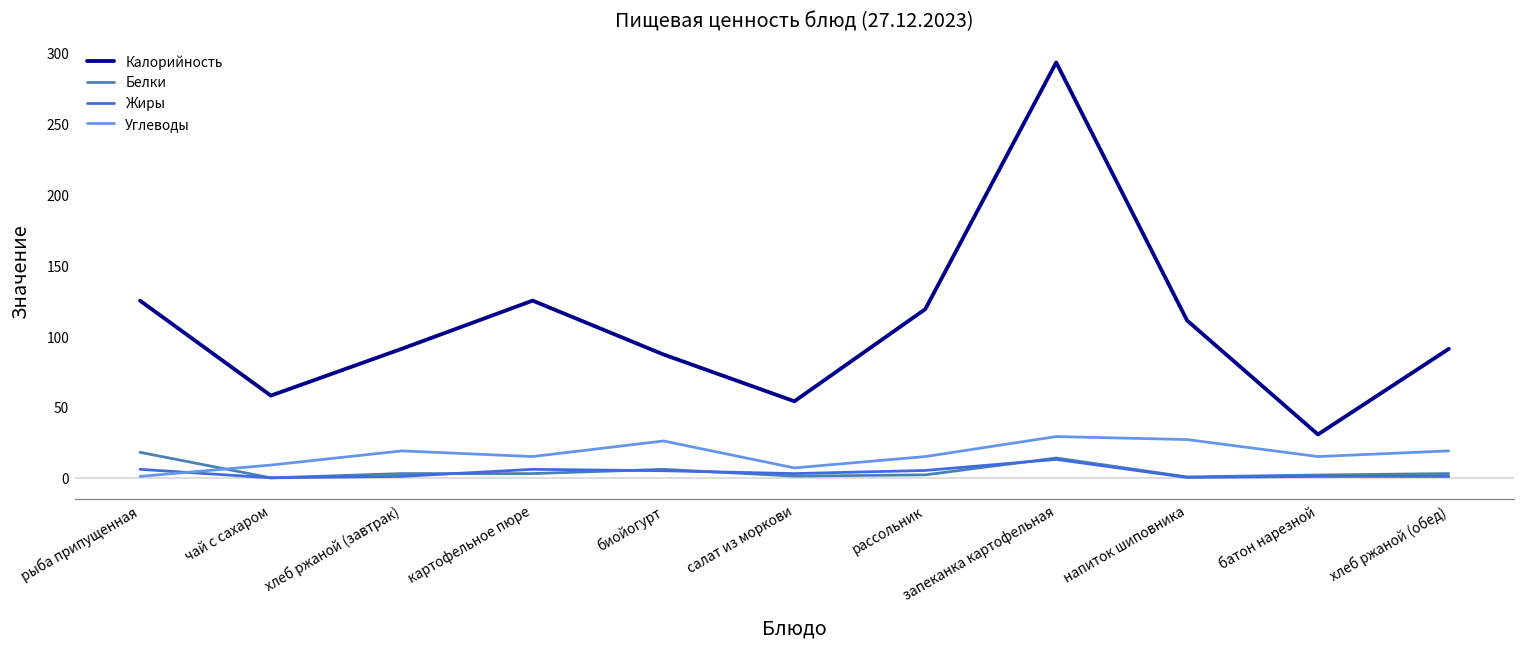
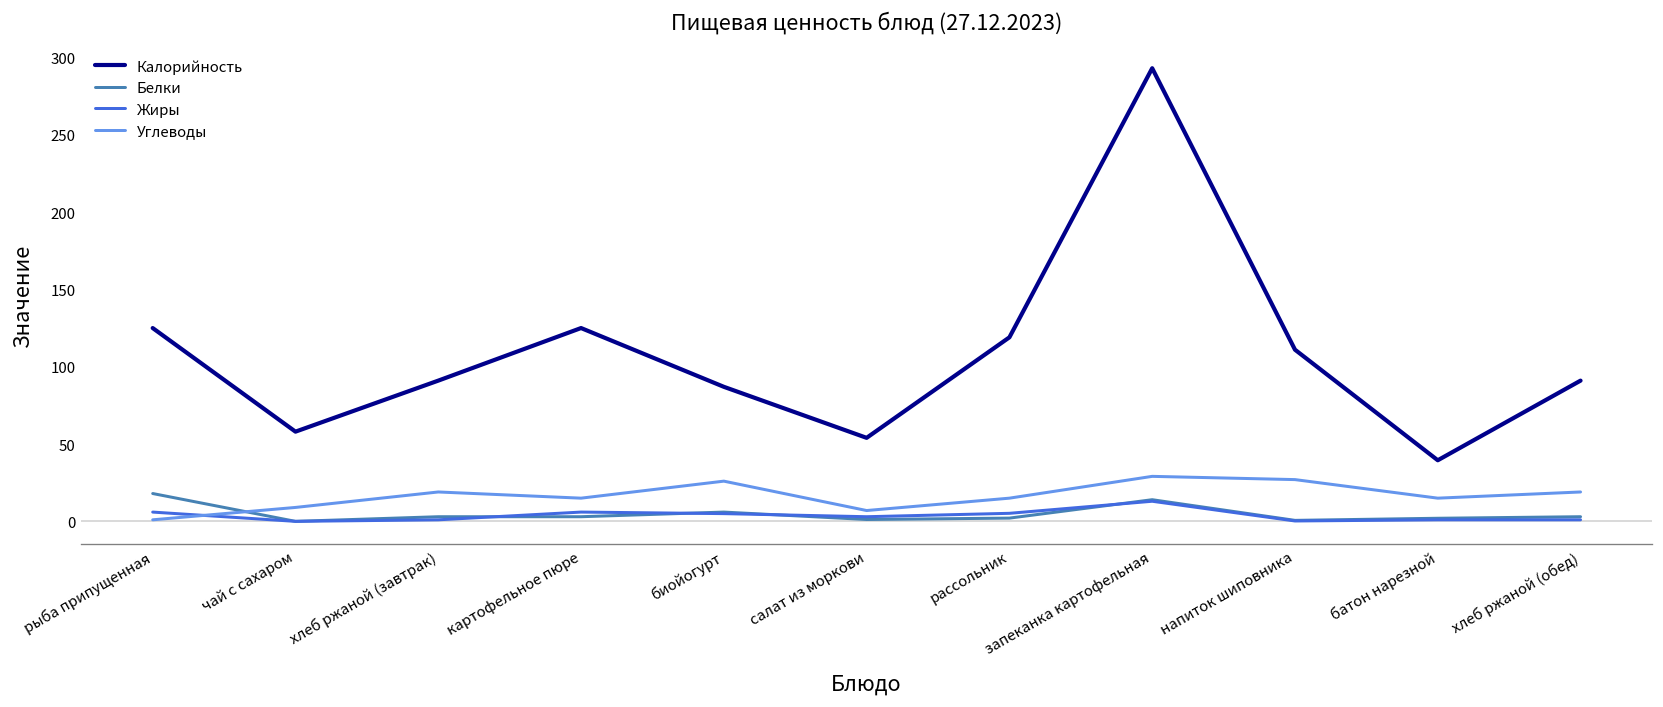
  {
    "Калорийность": {
      "рыба припущенная": 125,
      "чай с сахаром": 58,
      "хлеб ржаной (завтрак)": 91,
      "картофельное пюре": 125,
      "биойогурт": 87,
      "салат из моркови": 54,
      "рассольник": 119,
      "запеканка картофельная": 293,
      "напиток шиповника": 111,
-     "батон нарезной": 31,
+     "батон нарезной": 40,
      "хлеб ржаной (обед)": 91
    }
  }
